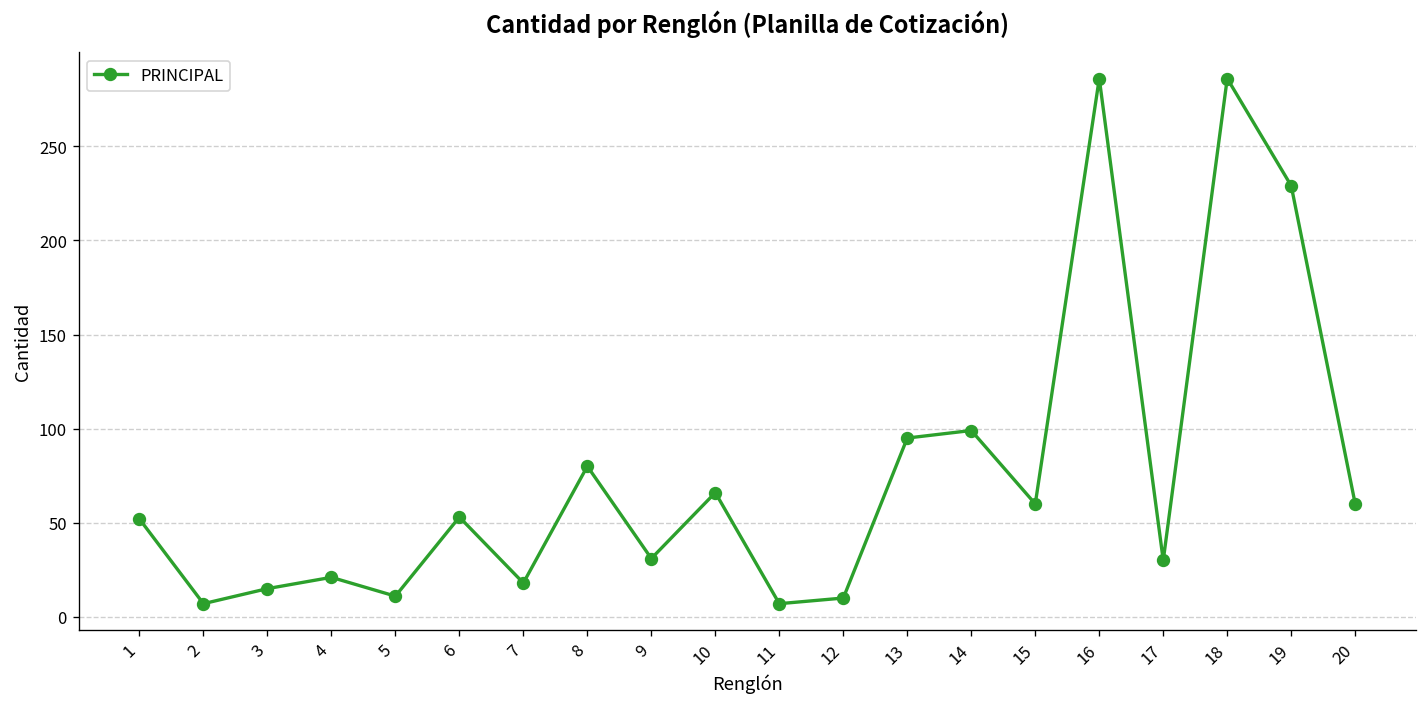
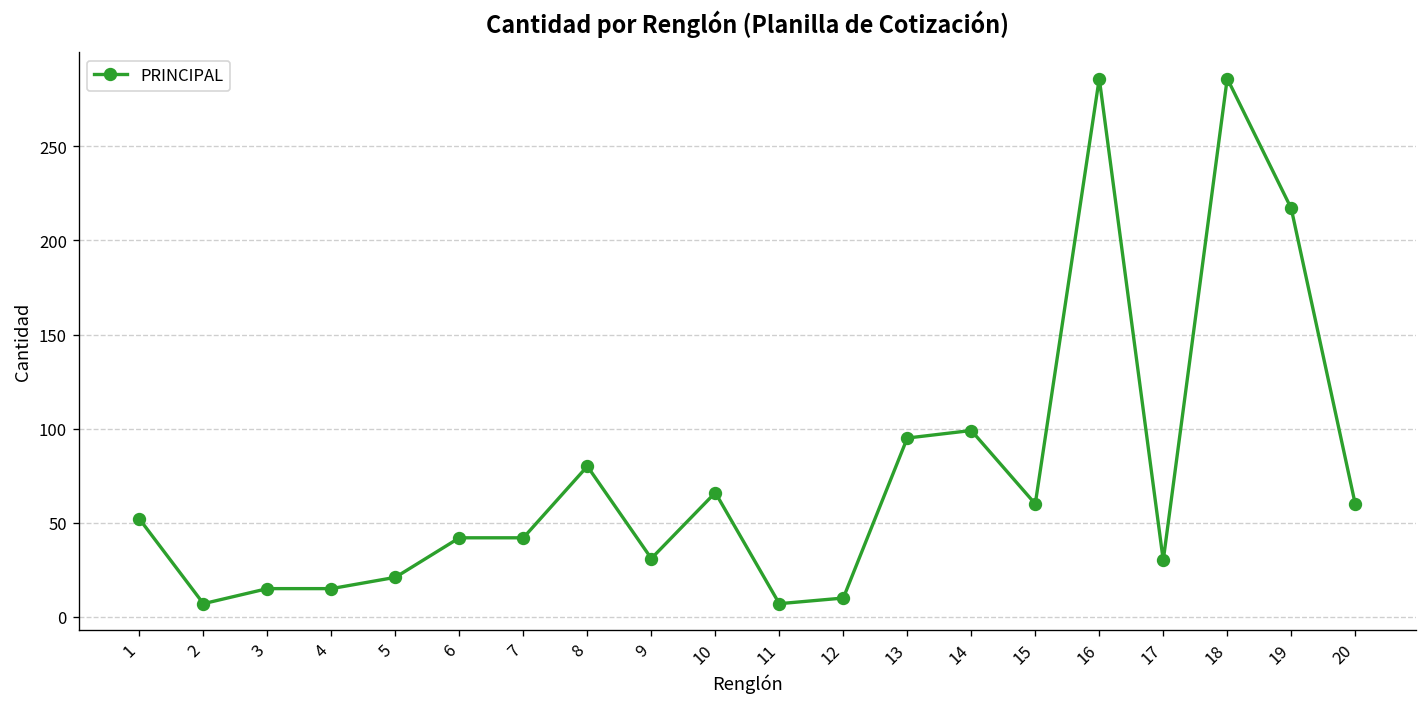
  {
    "1": 52,
    "2": 7,
    "3": 15,
-   "4": 21,
-   "5": 11,
-   "6": 53,
-   "7": 18,
+   "4": 15,
+   "5": 21,
+   "6": 42,
+   "7": 42,
    "8": 80,
    "9": 31,
    "10": 66,
    "11": 7,
    "12": 10,
    "13": 95,
    "14": 99,
    "15": 60,
    "16": 286,
    "17": 30,
    "18": 286,
-   "19": 229,
+   "19": 217,
    "20": 60
  }
